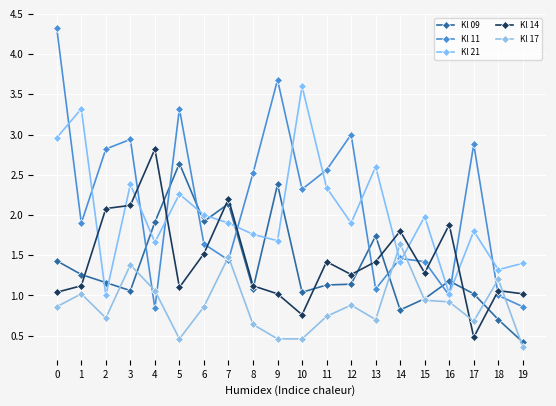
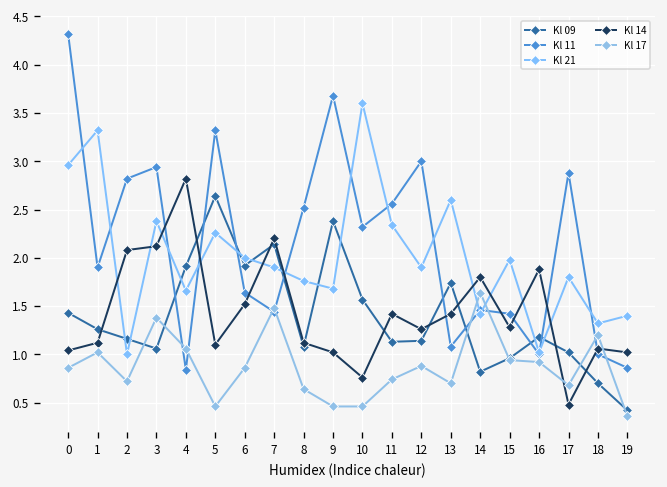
  {
    "Kl 09": {
      "0": 1.4,
      "1": 1.3,
      "2": 1.2,
      "3": 1.1,
      "4": 1.9,
      "5": 2.6,
      "6": 1.9,
      "7": 2.1,
      "8": 1.1,
      "9": 2.4,
-     "10": 1.0,
+     "10": 1.6,
      "11": 1.1,
      "12": 1.1,
      "13": 1.7,
      "14": 0.8,
      "16": 1.2,
      "17": 1.0,
      "18": 0.7,
      "19": 0.4
    },
    "Kl 11": {
      "0": 4.3,
      "1": 1.9,
      "2": 2.8,
      "3": 2.9,
      "4": 0.8,
      "5": 3.3,
      "6": 1.6,
      "7": 1.4,
      "8": 2.5,
      "9": 3.7,
      "10": 2.3,
      "11": 2.6,
      "12": 3.0,
      "13": 1.1,
      "14": 1.5,
      "15": 1.4,
      "17": 2.9,
      "18": 1.0,
      "19": 0.9
    },
    "Kl 14": {
      "0": 1.0,
      "1": 1.1,
      "2": 2.1,
      "3": 2.1,
      "4": 2.8,
      "5": 1.1,
      "6": 1.5,
      "7": 2.2,
      "8": 1.1,
      "9": 1.0,
      "10": 0.8,
      "11": 1.4,
      "12": 1.3,
      "13": 1.4,
      "14": 1.8,
      "15": 1.3,
      "16": 1.9,
      "17": 0.5,
      "18": 1.1,
      "19": 1.0
    }
  }
